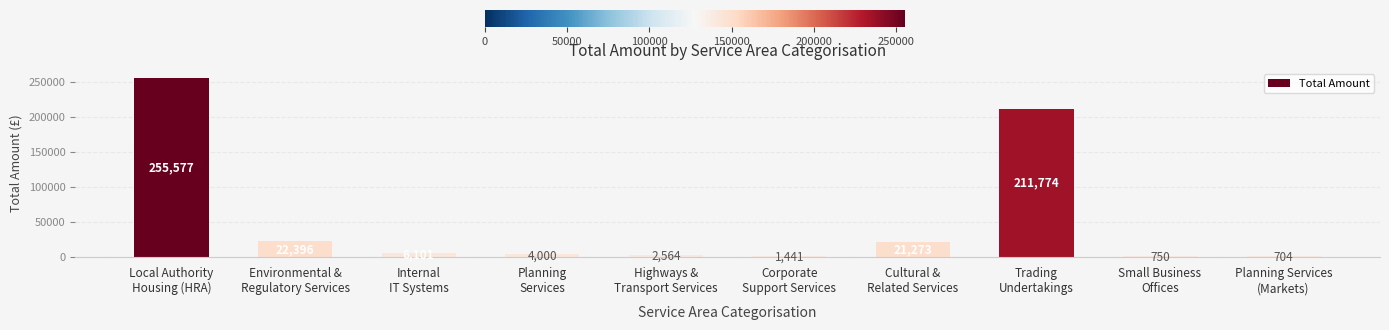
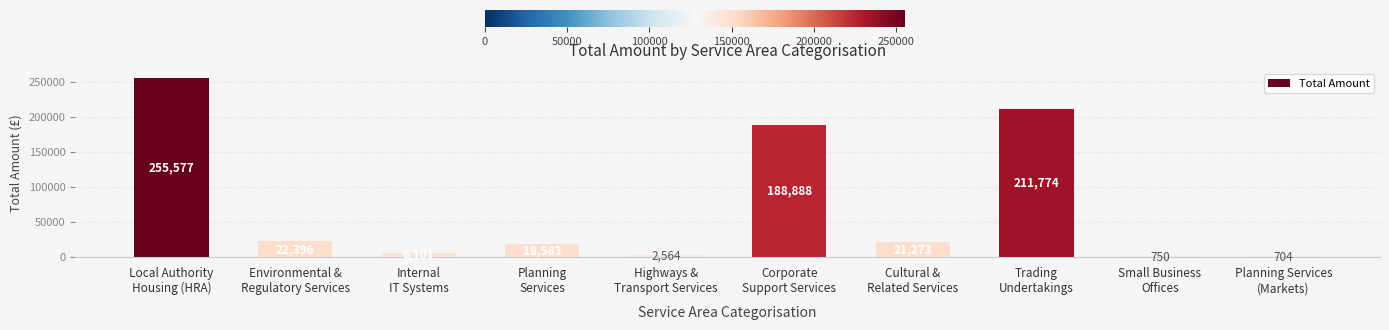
  {
    "Local Authority Housing (HRA)": "255,577",
    "Environmental & Regulatory Services": "22,396",
-   "Planning Services": "4,000",
+   "Planning Services": "18,583",
    "Highways & Transport Services": "2,564",
-   "Corporate Support Services": "1,441",
+   "Corporate Support Services": "188,888",
    "Cultural & Related Services": "21,273",
    "Trading Undertakings": "211,774",
    "Small Business Offices": "750",
    "Planning Services (Markets)": "704"
  }
